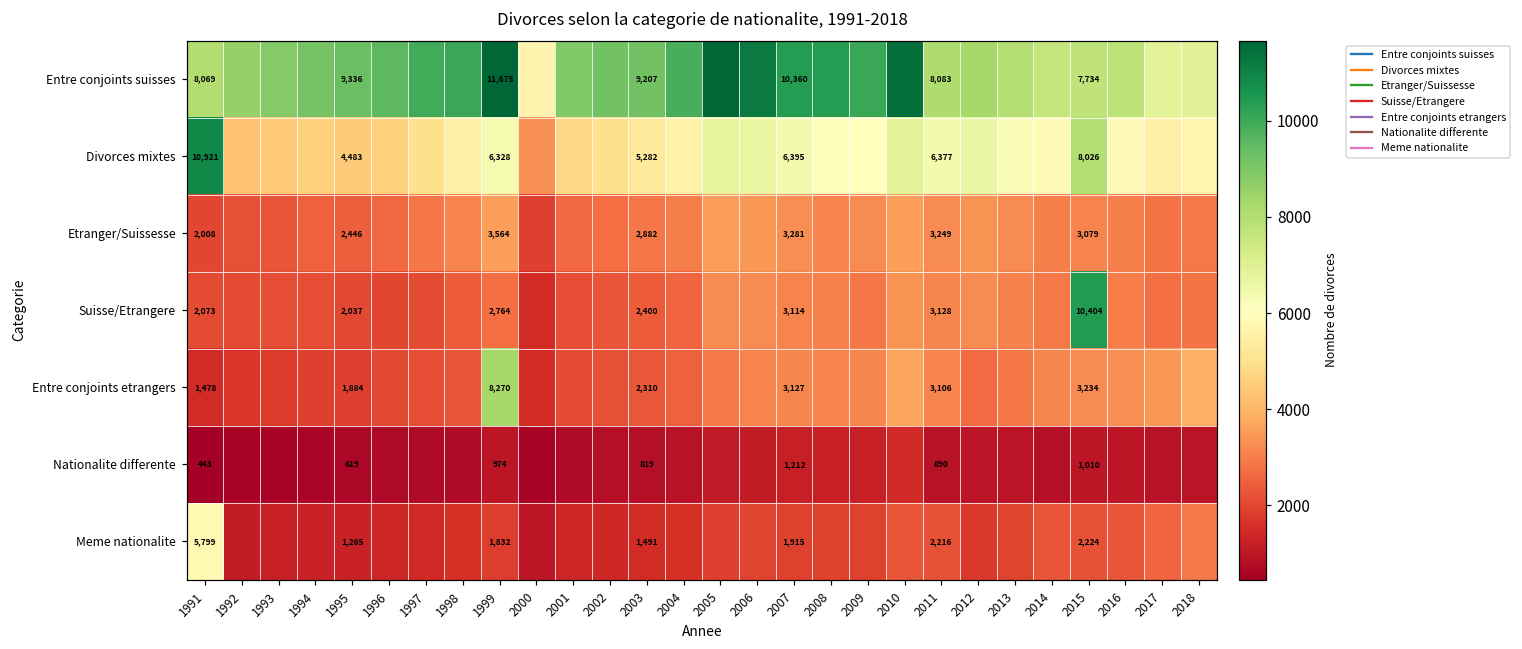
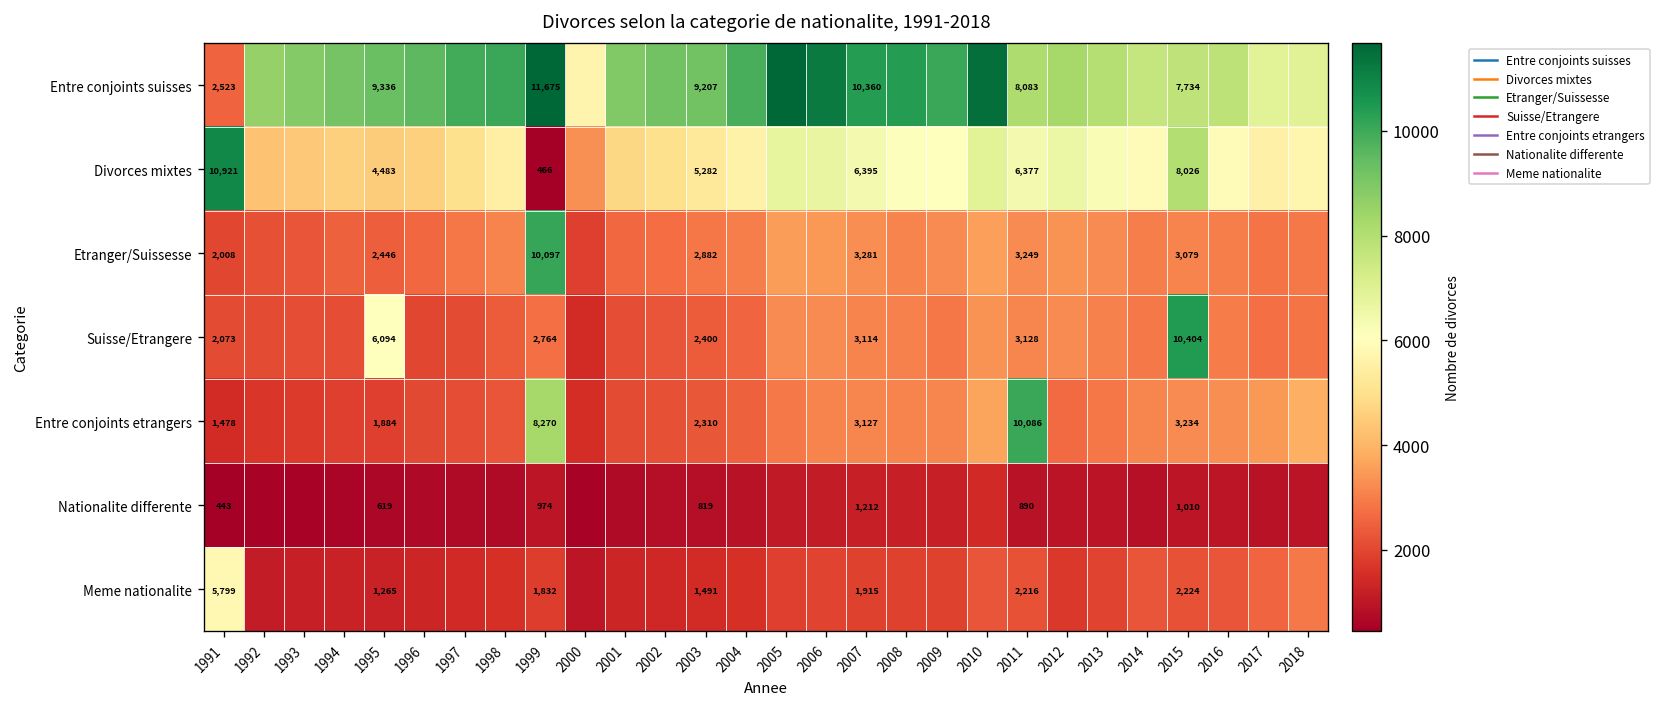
  {
    "Entre conjoints suisses": {
-     "1991": "8,069",
+     "1991": "2,523",
      "1995": "9,336",
      "1999": "11,675",
      "2003": "9,207",
      "2007": "10,360",
      "2011": "8,083",
      "2015": "7,734"
    },
    "Divorces mixtes": {
      "1991": "10,921",
      "1995": "4,483",
-     "1999": "6,328",
+     "1999": "466",
      "2003": "5,282",
      "2007": "6,395",
      "2011": "6,377",
      "2015": "8,026"
    },
    "Etranger/Suissesse": {
      "1991": "2,008",
      "1995": "2,446",
-     "1999": "3,564",
+     "1999": "10,097",
      "2003": "2,882",
      "2007": "3,281",
      "2011": "3,249",
      "2015": "3,079"
    },
    "Suisse/Etrangere": {
      "1991": "2,073",
-     "1995": "2,037",
+     "1995": "6,094",
      "1999": "2,764",
      "2003": "2,400",
      "2007": "3,114",
      "2011": "3,128",
      "2015": "10,404"
    },
    "Entre conjoints etrangers": {
      "1991": "1,478",
      "1995": "1,884",
      "1999": "8,270",
      "2003": "2,310",
      "2007": "3,127",
-     "2011": "3,106",
+     "2011": "10,086",
      "2015": "3,234"
    },
    "Nationalite differente": {
      "1991": "443",
      "1995": "619",
      "1999": "974",
      "2003": "819",
      "2007": "1,212",
      "2011": "890",
      "2015": "1,010"
    },
    "Meme nationalite": {
      "1991": "5,799",
      "1995": "1,265",
      "1999": "1,832",
      "2003": "1,491",
      "2007": "1,915",
      "2011": "2,216",
      "2015": "2,224"
    }
  }
